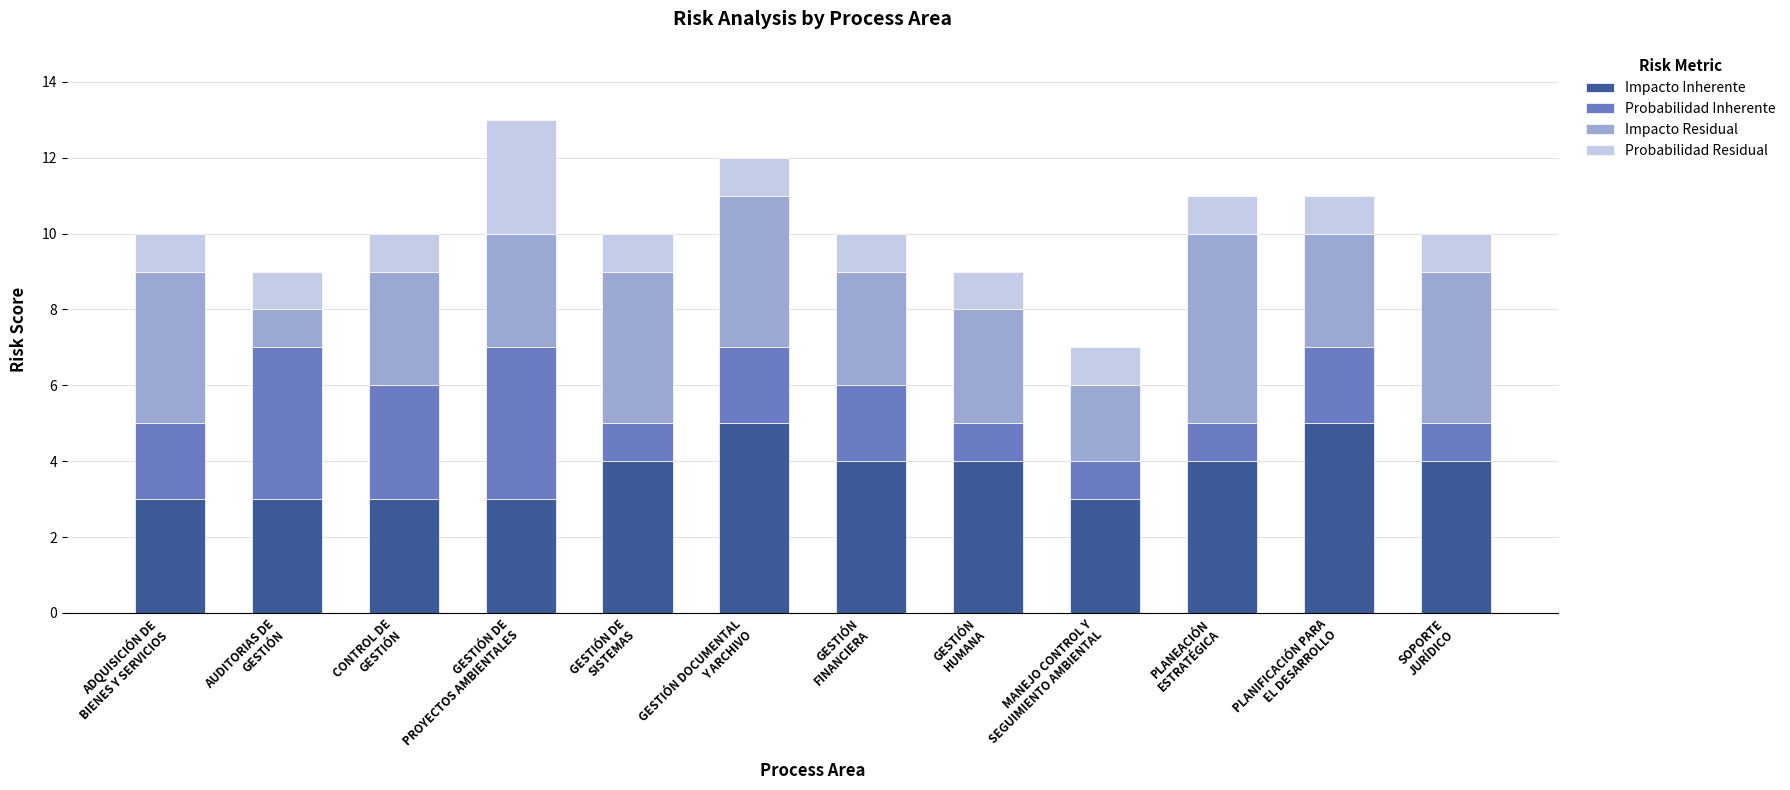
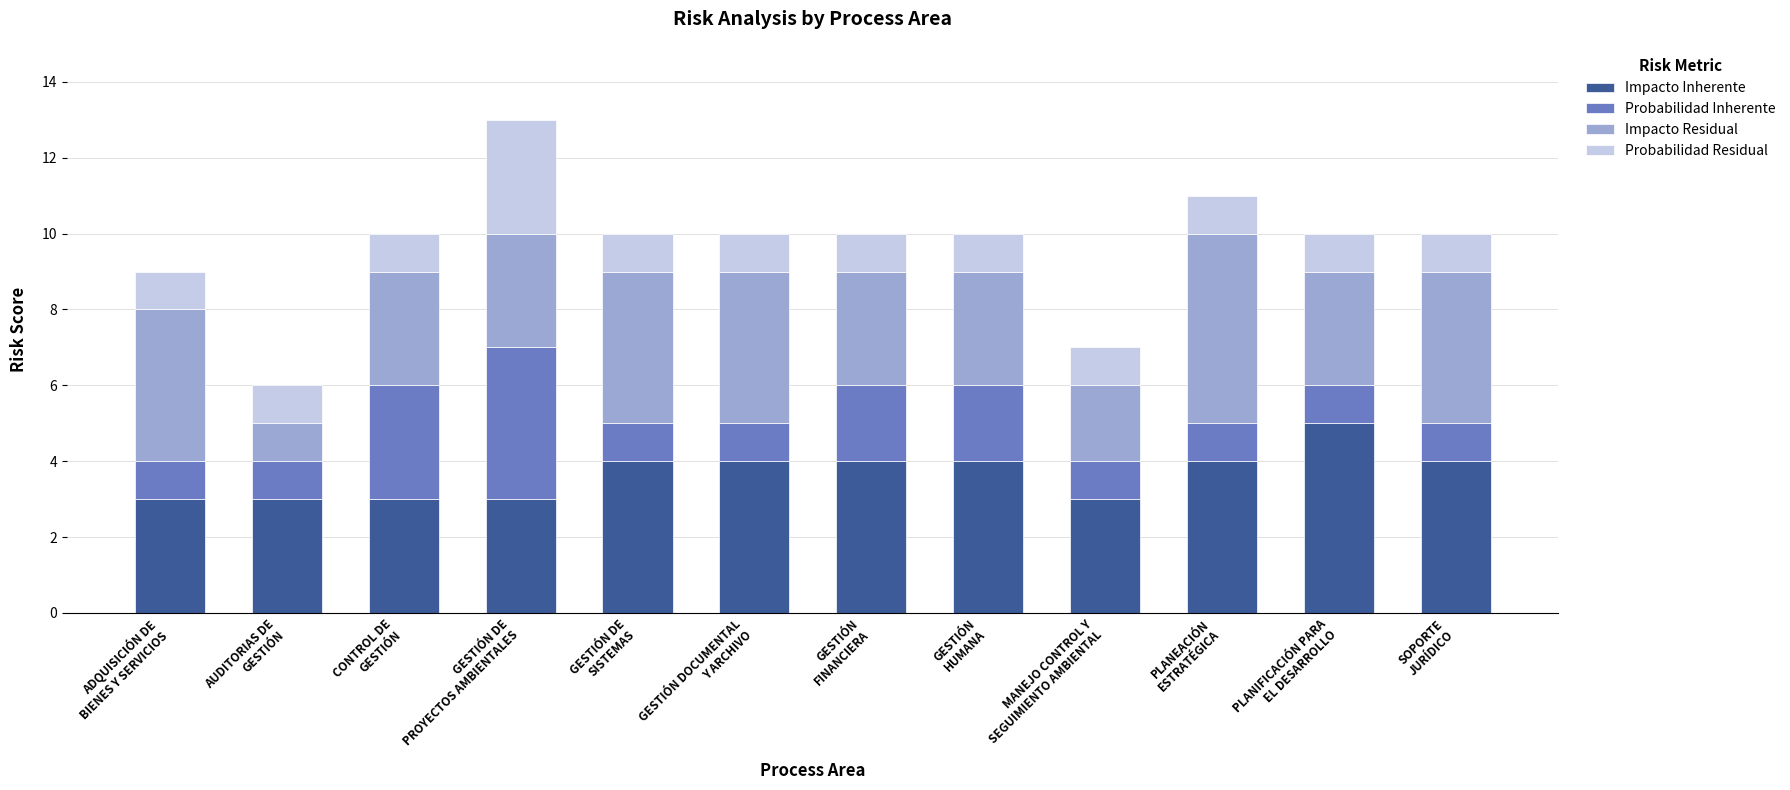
  {
    "Impacto Inherente": {
      "ADQUISICIÓN DE BIENES Y SERVICIOS": 3,
      "AUDITORIAS DE GESTIÓN": 3,
      "CONTROL DE GESTIÓN": 3,
      "GESTIÓN DE PROYECTOS AMBIENTALES": 3,
      "GESTIÓN DE SISTEMAS": 4,
-     "GESTIÓN DOCUMENTAL Y ARCHIVO": 5,
+     "GESTIÓN DOCUMENTAL Y ARCHIVO": 4,
      "GESTIÓN FINANCIERA": 4,
      "GESTIÓN HUMANA": 4,
      "MANEJO CONTROL Y SEGUIMIENTO AMBIENTAL": 3,
      "PLANEACIÓN ESTRATÉGICA": 4,
      "PLANIFICACIÓN PARA EL DESARROLLO": 5,
      "SOPORTE JURÍDICO": 4
    },
    "Probabilidad Inherente": {
-     "ADQUISICIÓN DE BIENES Y SERVICIOS": 2,
-     "AUDITORIAS DE GESTIÓN": 4,
+     "ADQUISICIÓN DE BIENES Y SERVICIOS": 1,
+     "AUDITORIAS DE GESTIÓN": 1,
      "CONTROL DE GESTIÓN": 3,
      "GESTIÓN DE PROYECTOS AMBIENTALES": 4,
      "GESTIÓN DE SISTEMAS": 1,
-     "GESTIÓN DOCUMENTAL Y ARCHIVO": 2,
+     "GESTIÓN DOCUMENTAL Y ARCHIVO": 1,
      "GESTIÓN FINANCIERA": 2,
-     "GESTIÓN HUMANA": 1,
+     "GESTIÓN HUMANA": 2,
      "MANEJO CONTROL Y SEGUIMIENTO AMBIENTAL": 1,
      "PLANEACIÓN ESTRATÉGICA": 1,
-     "PLANIFICACIÓN PARA EL DESARROLLO": 2,
+     "PLANIFICACIÓN PARA EL DESARROLLO": 1,
      "SOPORTE JURÍDICO": 1
    }
  }
